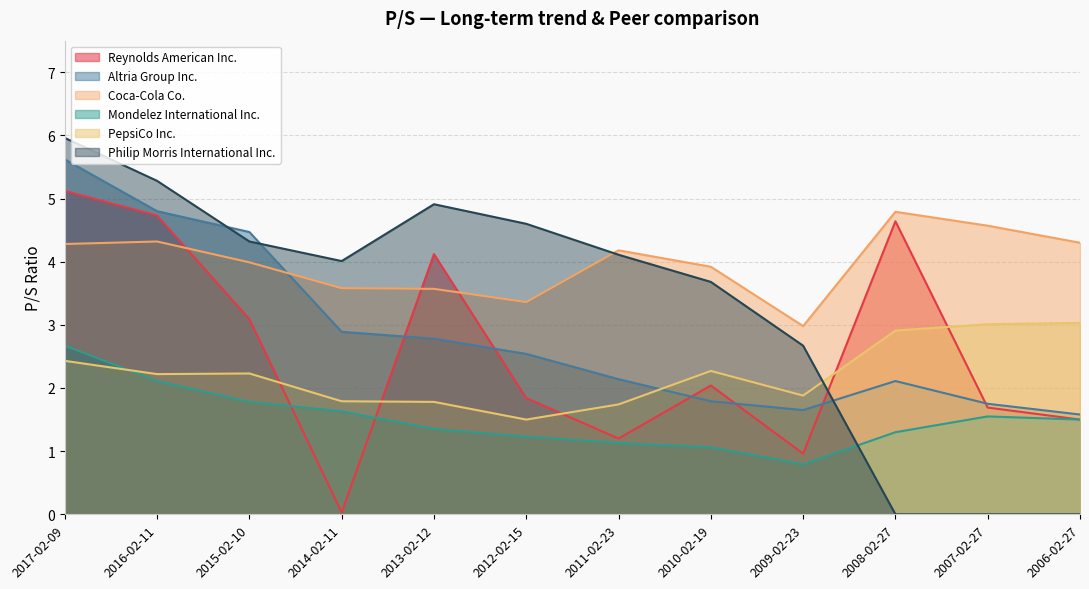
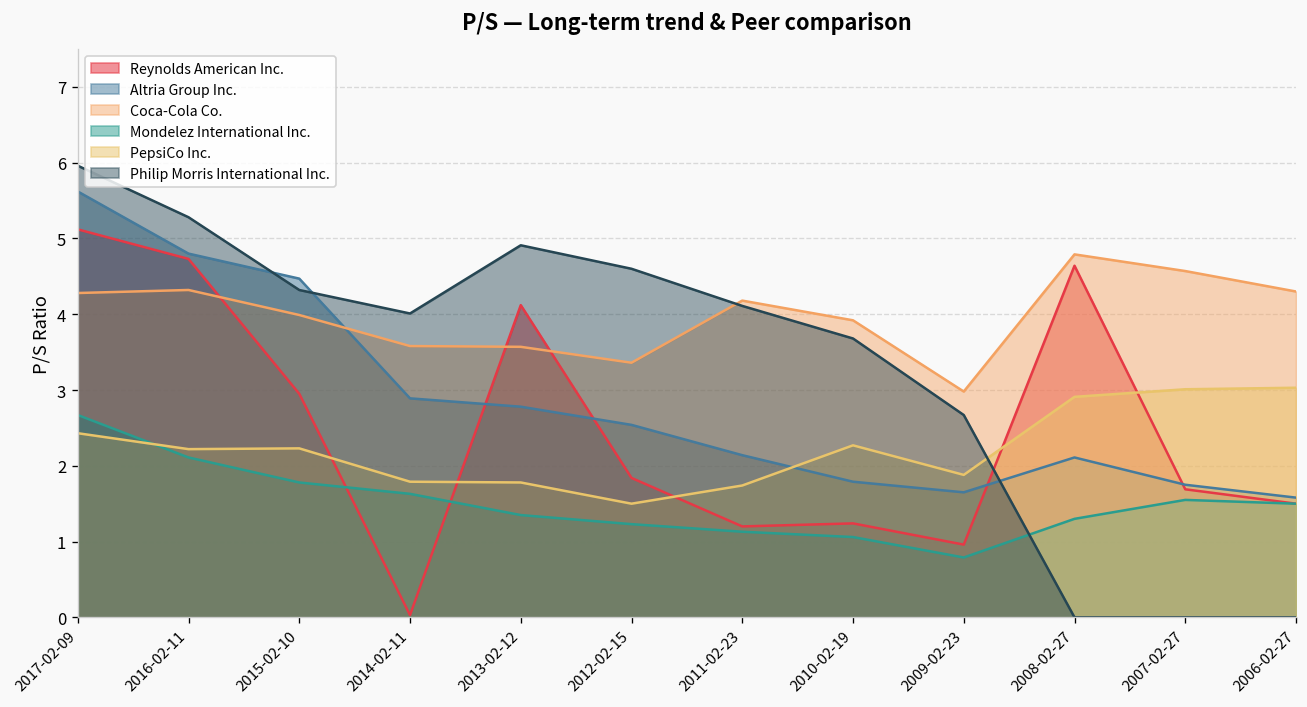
  {
    "Reynolds American Inc.": {
      "2017-02-09": 5.1,
      "2016-02-11": 4.7,
-     "2015-02-10": 3.1,
+     "2015-02-10": 3.0,
      "2014-02-11": 0.0,
      "2013-02-12": 4.1,
      "2012-02-15": 1.8,
      "2011-02-23": 1.2,
-     "2010-02-19": 2.0,
+     "2010-02-19": 1.2,
      "2009-02-23": 1.0,
      "2008-02-27": 4.6,
      "2007-02-27": 1.7
    }
  }
